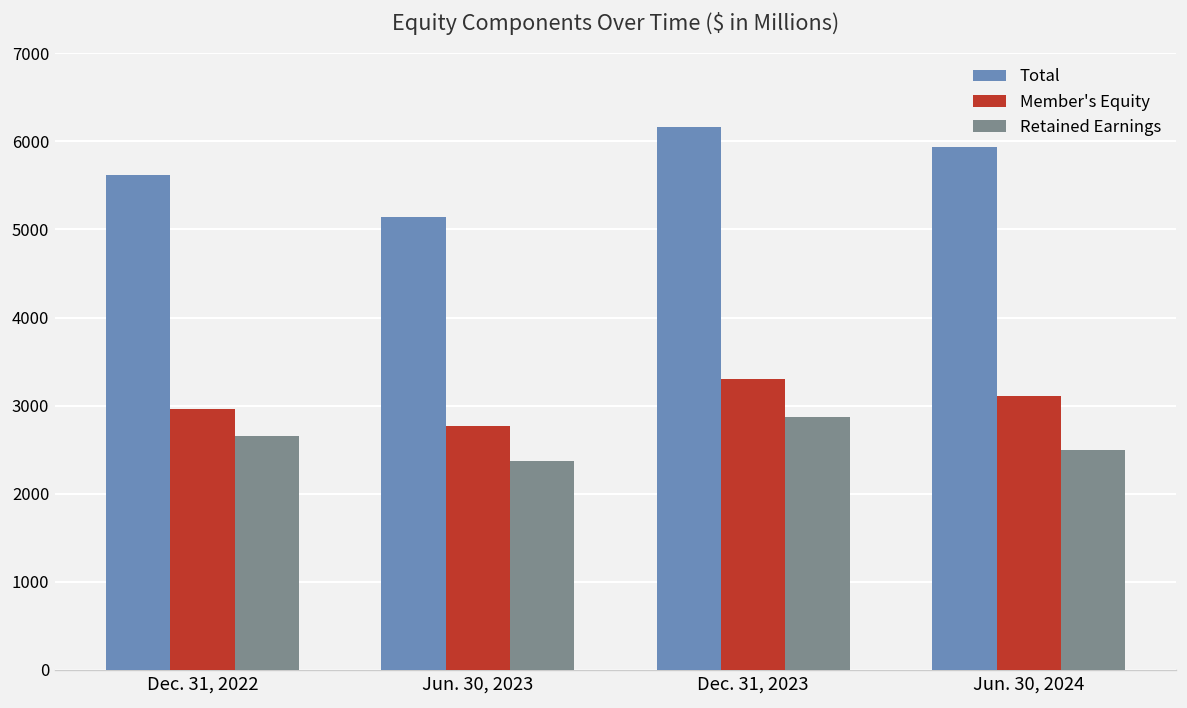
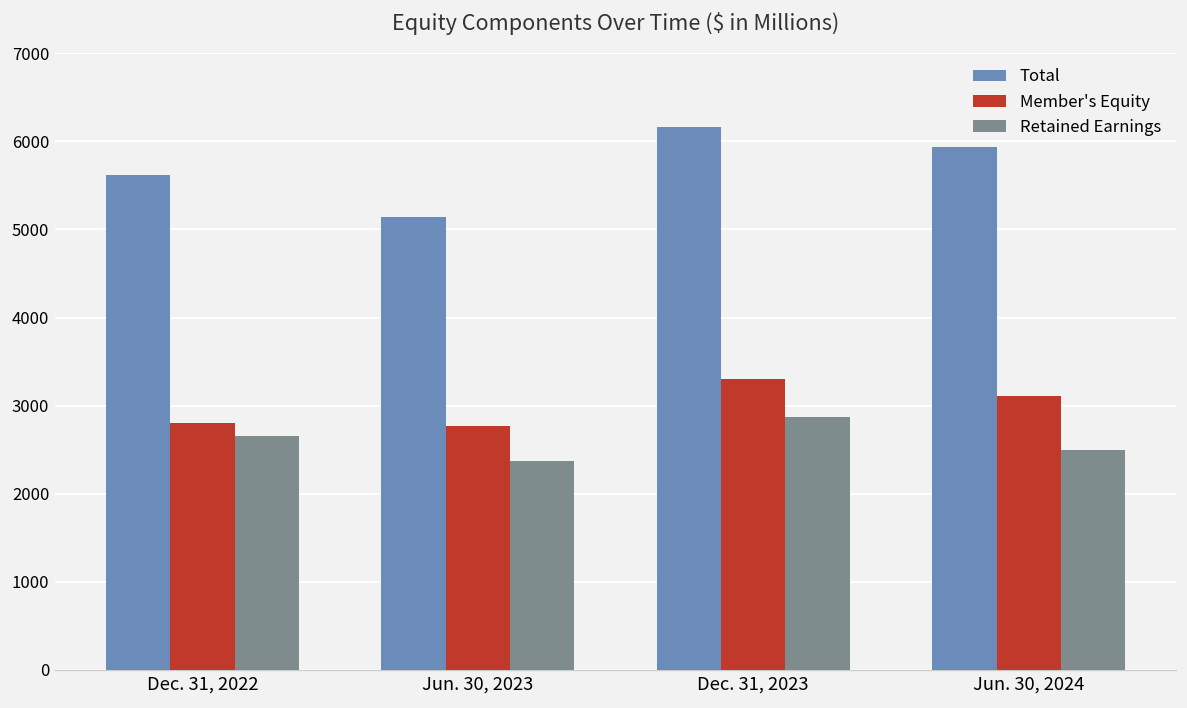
  {
    "Member's Equity": {
-     "Dec. 31, 2022": 3000,
+     "Dec. 31, 2022": 2800,
      "Jun. 30, 2023": 2800,
      "Dec. 31, 2023": 3300,
      "Jun. 30, 2024": 3100
    }
  }
